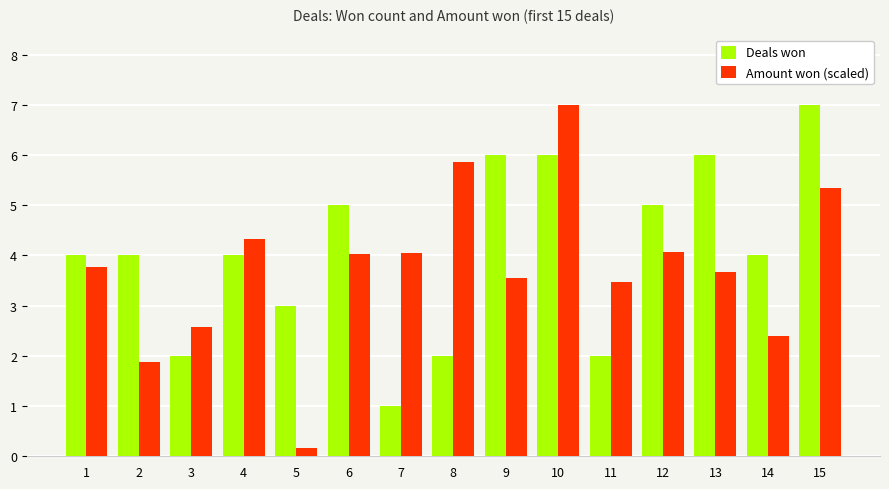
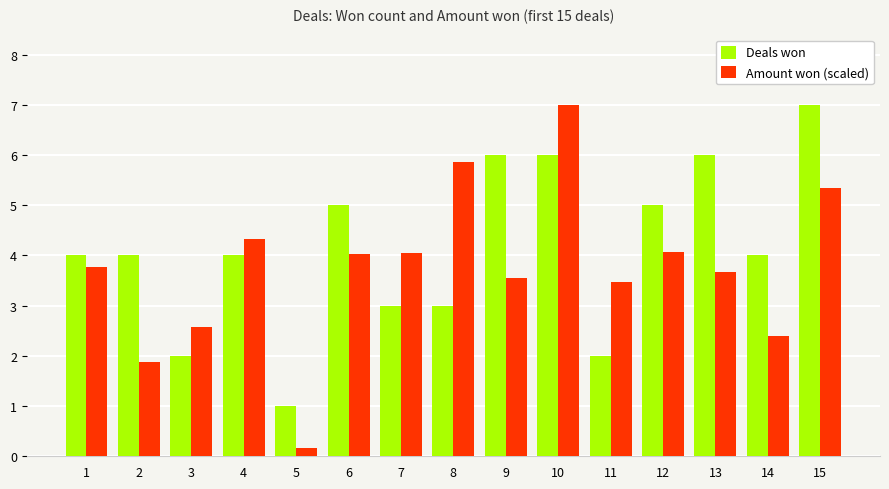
  {
    "Deals won": {
      "1": 4,
      "2": 4,
      "3": 2,
      "4": 4,
-     "5": 3,
+     "5": 1,
      "6": 5,
-     "7": 1,
-     "8": 2,
+     "7": 3,
+     "8": 3,
      "9": 6,
      "10": 6,
      "11": 2,
      "12": 5,
      "13": 6,
      "14": 4,
      "15": 7
    },
    "Amount won (scaled)": {
      "1": 3.8,
      "2": 1.9,
      "3": 2.6,
      "4": 4.3,
      "5": 0.2,
      "6": 4,
      "7": 4,
      "8": 5.9,
      "9": 3.6,
      "10": 7,
      "11": 3.5,
      "12": 4.1,
      "13": 3.7,
      "14": 2.4,
      "15": 5.3
    }
  }
